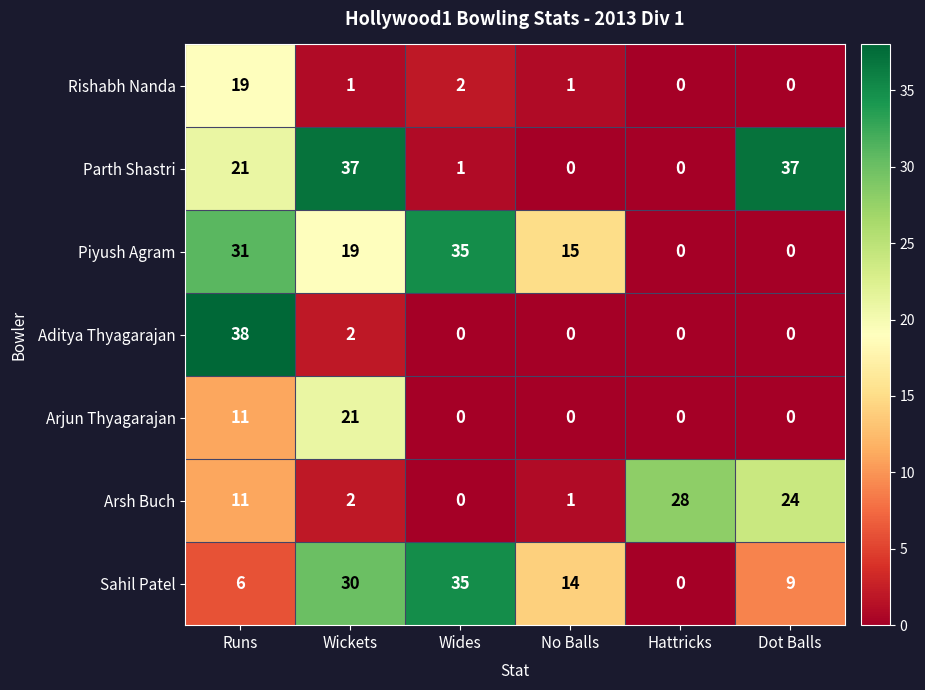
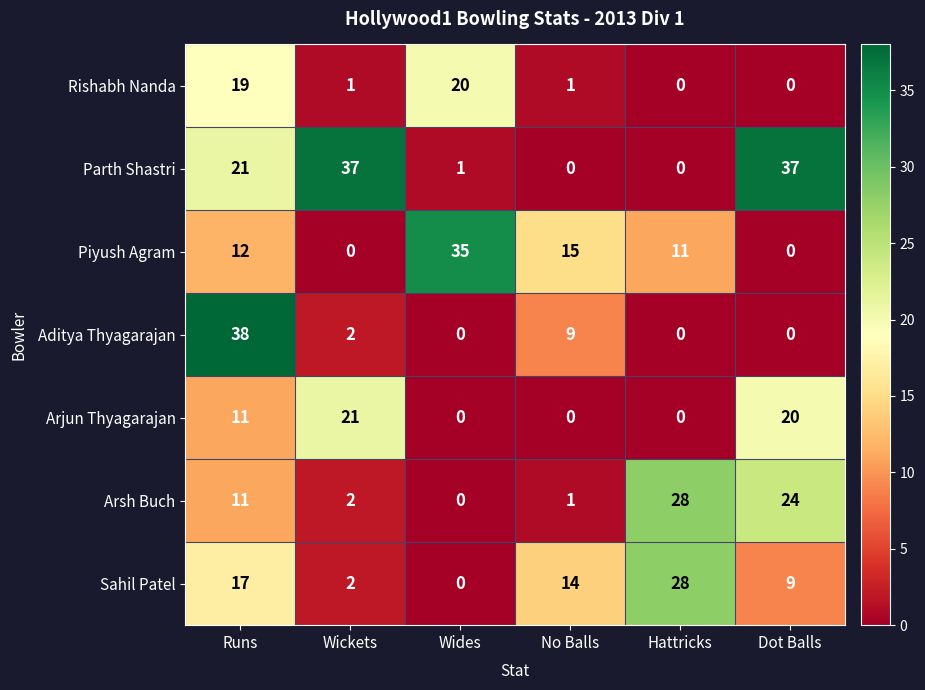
  {
    "Rishabh Nanda": {
      "Runs": 19,
      "Wickets": 1,
-     "Wides": 2,
+     "Wides": 20,
      "No Balls": 1,
      "Hattricks": 0,
      "Dot Balls": 0
    },
    "Parth Shastri": {
      "Runs": 21,
      "Wickets": 37,
      "Wides": 1,
      "No Balls": 0,
      "Hattricks": 0,
      "Dot Balls": 37
    },
    "Piyush Agram": {
-     "Runs": 31,
-     "Wickets": 19,
+     "Runs": 12,
+     "Wickets": 0,
      "Wides": 35,
      "No Balls": 15,
-     "Hattricks": 0,
+     "Hattricks": 11,
      "Dot Balls": 0
    },
    "Aditya Thyagarajan": {
      "Runs": 38,
      "Wickets": 2,
      "Wides": 0,
-     "No Balls": 0,
+     "No Balls": 9,
      "Hattricks": 0,
      "Dot Balls": 0
    },
    "Arjun Thyagarajan": {
      "Runs": 11,
      "Wickets": 21,
      "Wides": 0,
      "No Balls": 0,
      "Hattricks": 0,
-     "Dot Balls": 0
+     "Dot Balls": 20
    },
    "Arsh Buch": {
      "Runs": 11,
      "Wickets": 2,
      "Wides": 0,
      "No Balls": 1,
      "Hattricks": 28,
      "Dot Balls": 24
    },
    "Sahil Patel": {
-     "Runs": 6,
-     "Wickets": 30,
-     "Wides": 35,
+     "Runs": 17,
+     "Wickets": 2,
+     "Wides": 0,
      "No Balls": 14,
-     "Hattricks": 0,
+     "Hattricks": 28,
      "Dot Balls": 9
    }
  }
